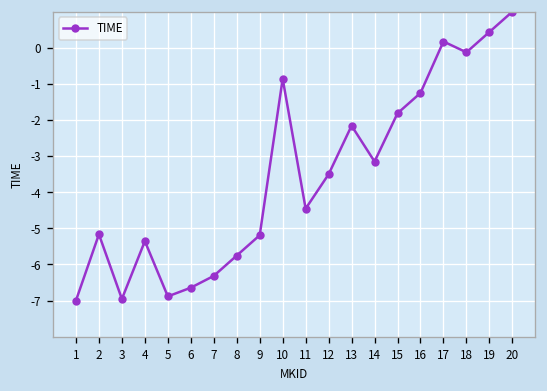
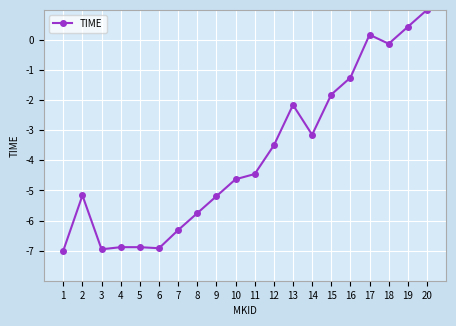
  {
    "1": -7.0,
    "2": -5.2,
    "3": -7.0,
-   "4": -5.4,
+   "4": -6.9,
    "5": -6.9,
-   "6": -6.6,
+   "6": -6.9,
    "7": -6.3,
    "8": -5.8,
    "9": -5.2,
-   "10": -0.9,
+   "10": -4.6,
    "11": -4.5,
    "12": -3.5,
    "13": -2.2,
    "14": -3.2,
    "15": -1.8,
    "16": -1.3,
    "17": 0.2,
    "18": -0.1,
    "19": 0.4,
    "20": 1.0
  }
